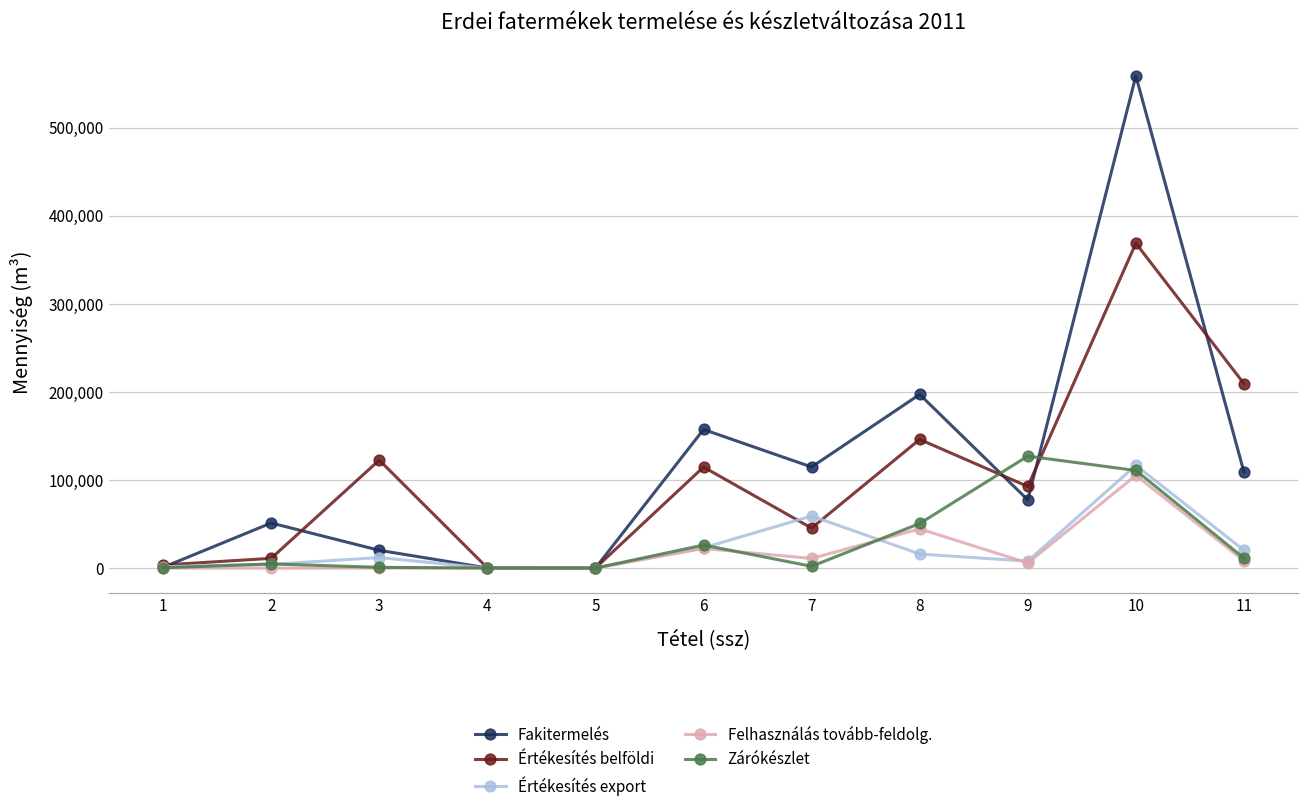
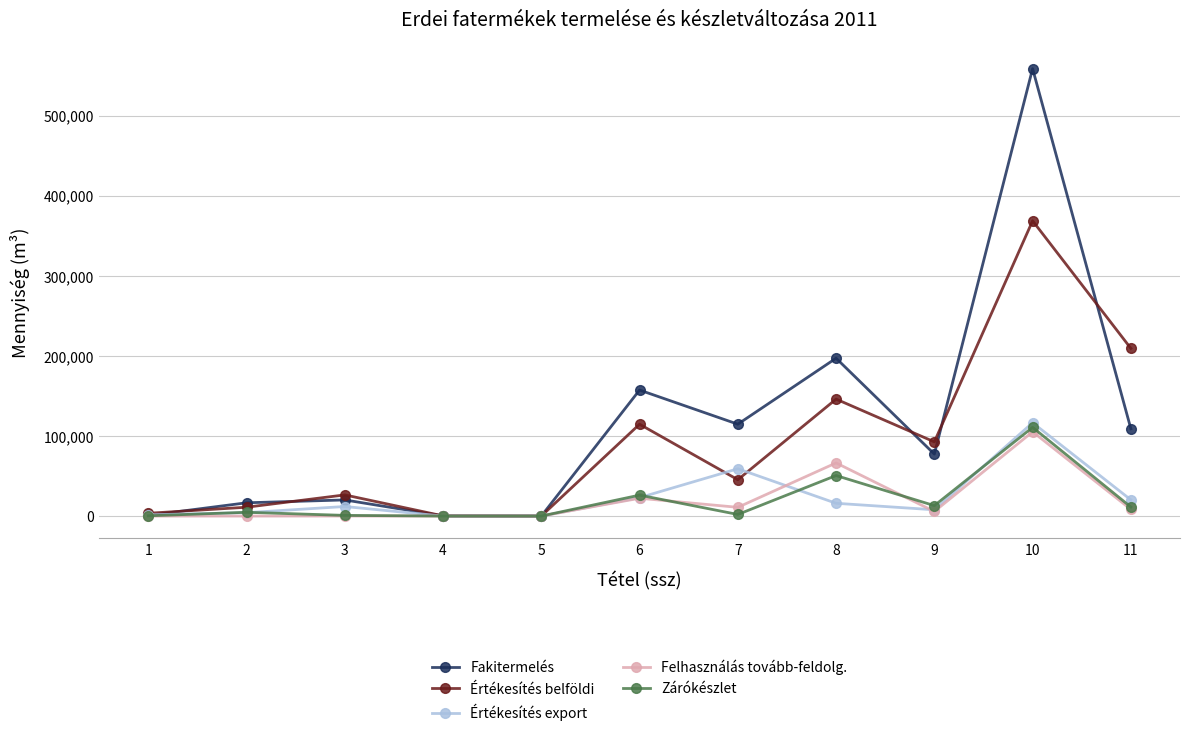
  {
    "Fakitermelés": {
-     "2": "50,000",
+     "2": "20,000",
      "3": "20,000",
      "6": "160,000",
      "7": "110,000",
      "8": "200,000",
      "9": "80,000",
      "10": "560,000",
      "11": "110,000"
    },
    "Értékesítés belföldi": {
      "2": "10,000",
-     "3": "120,000",
+     "3": "30,000",
      "6": "110,000",
      "7": "50,000",
      "8": "150,000",
      "9": "90,000",
      "10": "370,000",
      "11": "210,000"
    },
    "Értékesítés export": {
      "3": "10,000",
      "7": "60,000",
      "8": "20,000",
      "10": "120,000",
      "11": "20,000"
    },
    "Felhasználás tovább-feldolg.": {
      "2": "0",
      "7": "10,000",
-     "8": "40,000",
+     "8": "70,000",
      "10": "110,000"
    },
    "Zárókészlet": {
      "7": "0",
      "8": "50,000",
-     "9": "130,000",
+     "9": "10,000",
      "10": "110,000"
    }
  }
